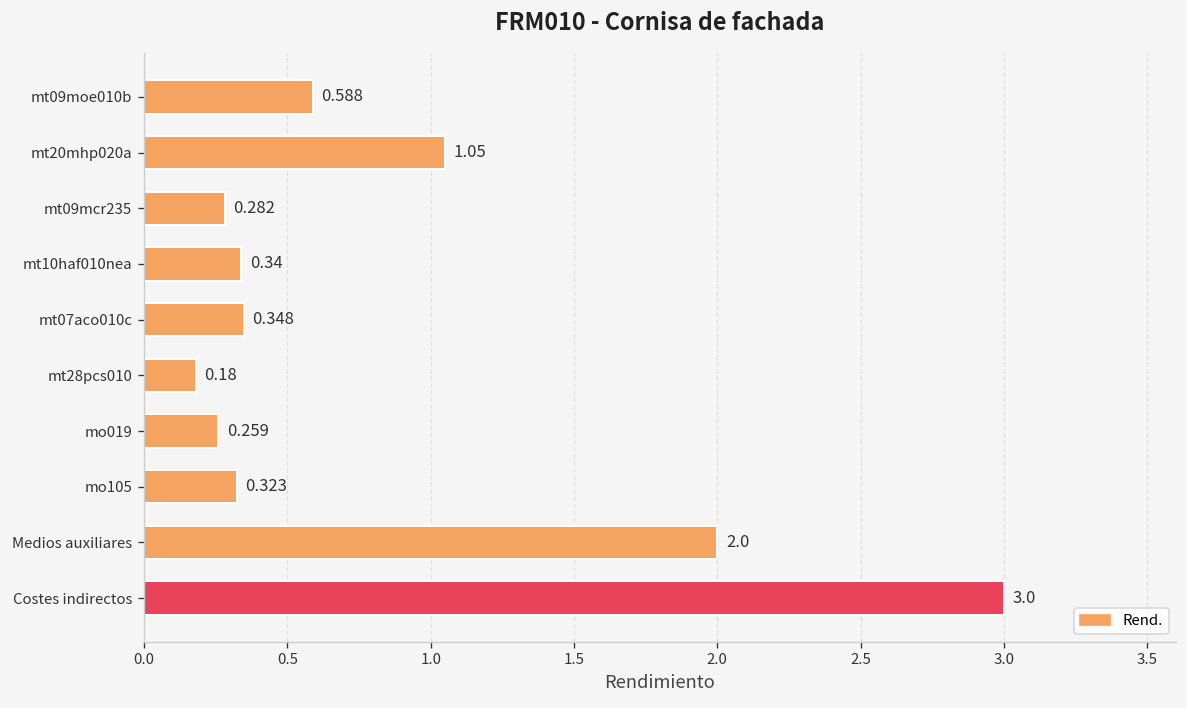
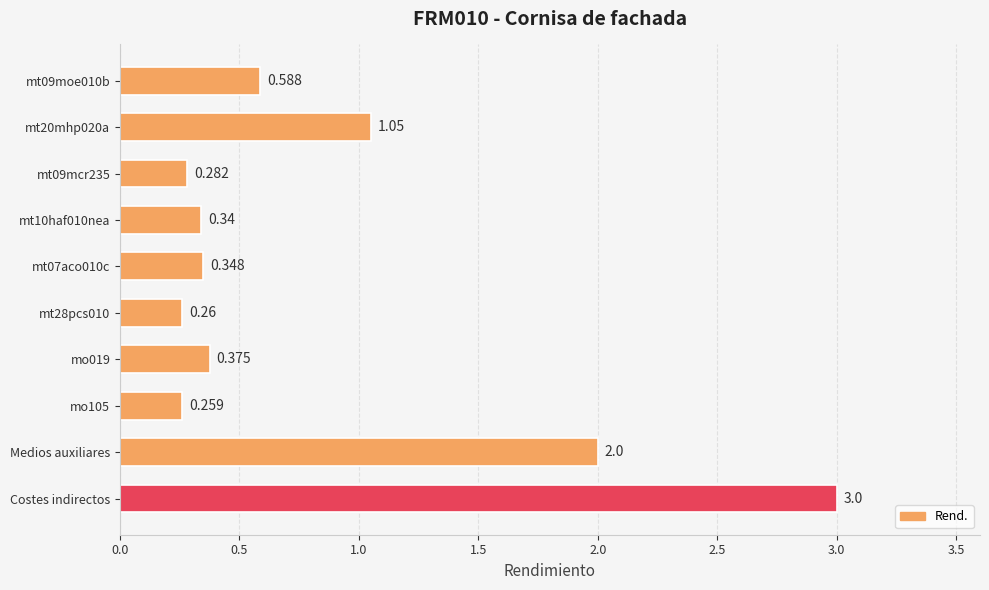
  {
    "mt09moe010b": 0.588,
    "mt20mhp020a": 1.05,
    "mt09mcr235": 0.282,
    "mt10haf010nea": 0.34,
    "mt07aco010c": 0.348,
-   "mt28pcs010": 0.18,
-   "mo019": 0.259,
-   "mo105": 0.323,
+   "mt28pcs010": 0.26,
+   "mo019": 0.375,
+   "mo105": 0.259,
    "Medios auxiliares": 2.0,
    "Costes indirectos": 3.0
  }
